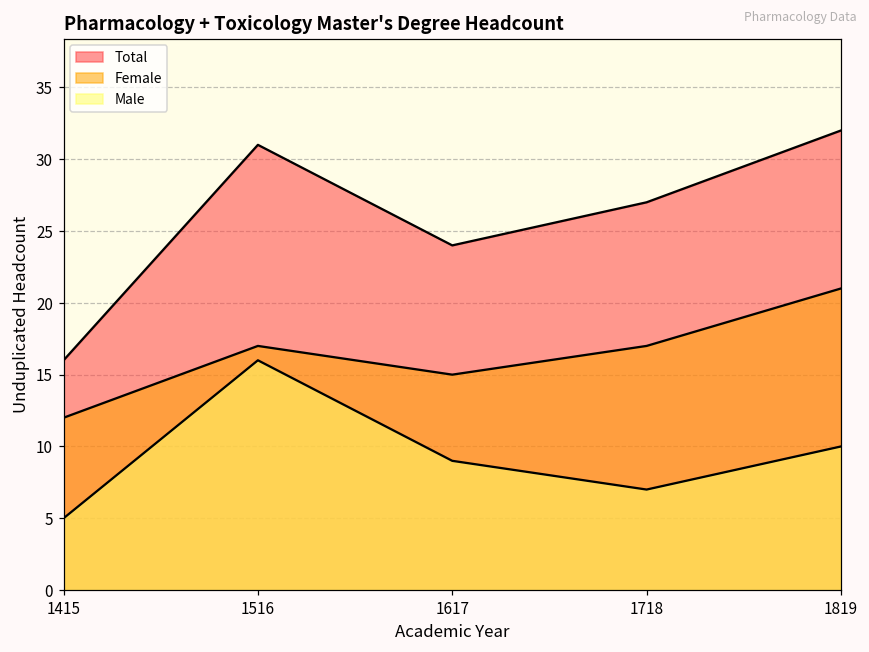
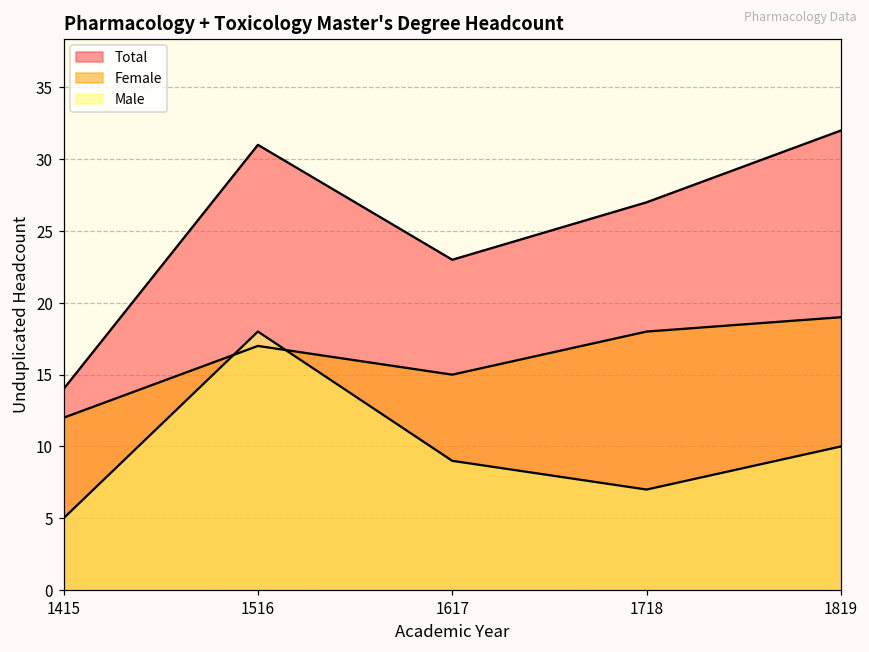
  {
    "Total": {
-     "1415": 16,
+     "1415": 14,
      "1516": 31,
-     "1617": 24,
+     "1617": 23,
      "1718": 27,
      "1819": 32
    },
    "Female": {
      "1415": 12,
      "1516": 17,
      "1617": 15,
-     "1718": 17,
-     "1819": 21
+     "1718": 18,
+     "1819": 19
    },
    "Male": {
      "1415": 5,
-     "1516": 16,
+     "1516": 18,
      "1617": 9,
      "1718": 7,
      "1819": 10
    }
  }
